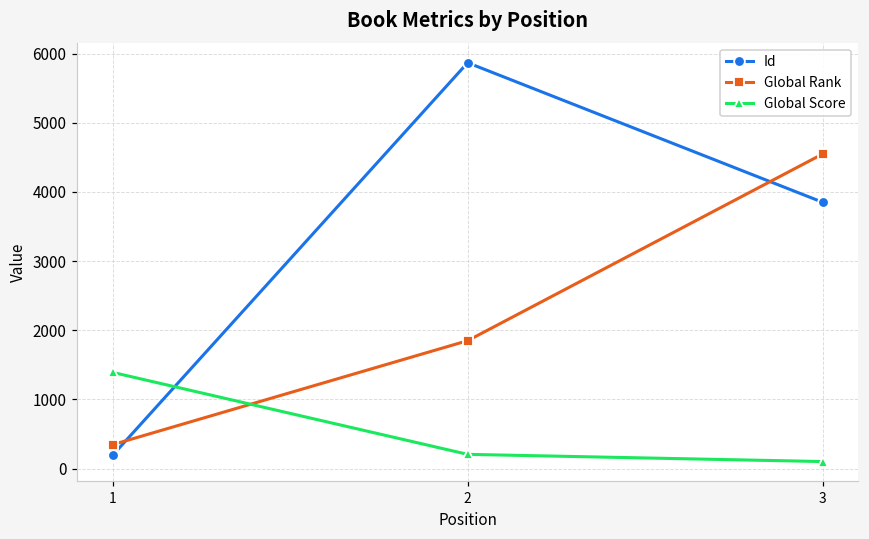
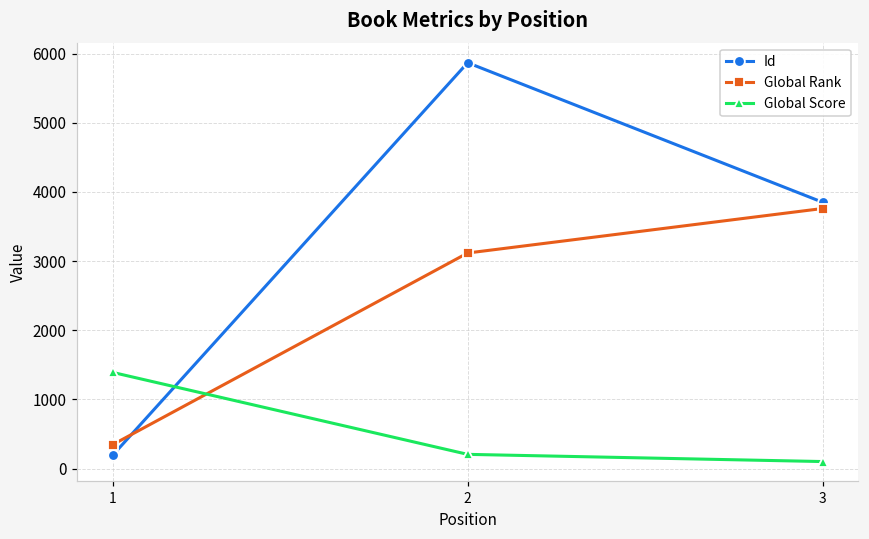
  {
    "Id": {
      "1": 200,
      "2": 5900,
      "3": 3900
    },
    "Global Rank": {
      "1": 300,
-     "2": 1900,
-     "3": 4500
+     "2": 3100,
+     "3": 3800
    },
    "Global Score": {
      "1": 1400,
      "2": 200,
      "3": 100
    }
  }
